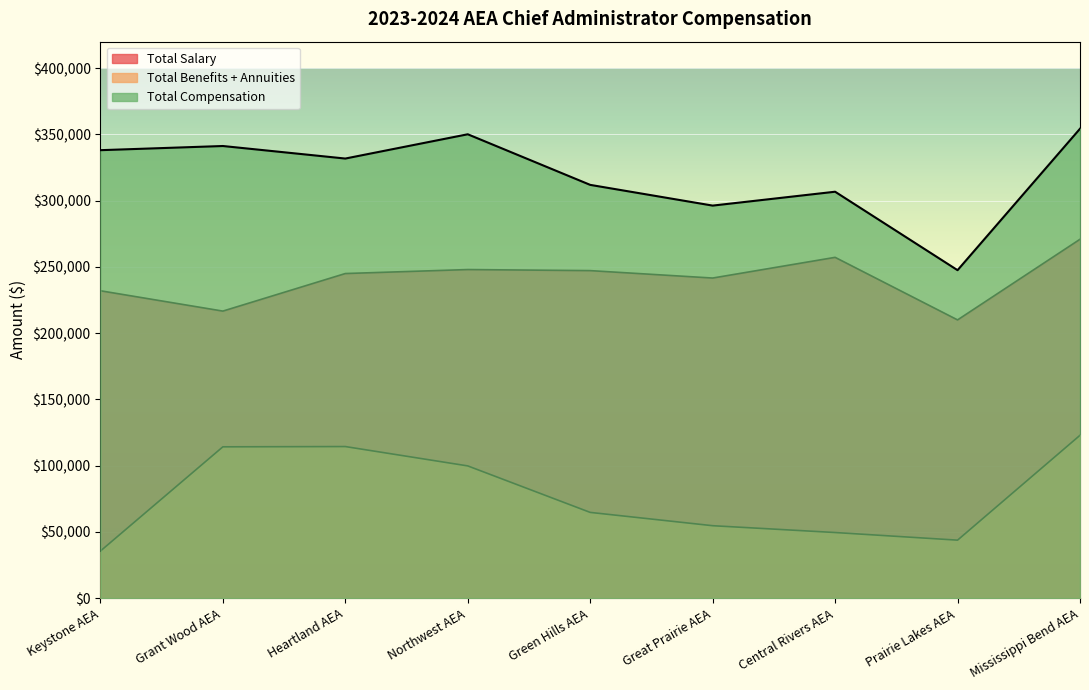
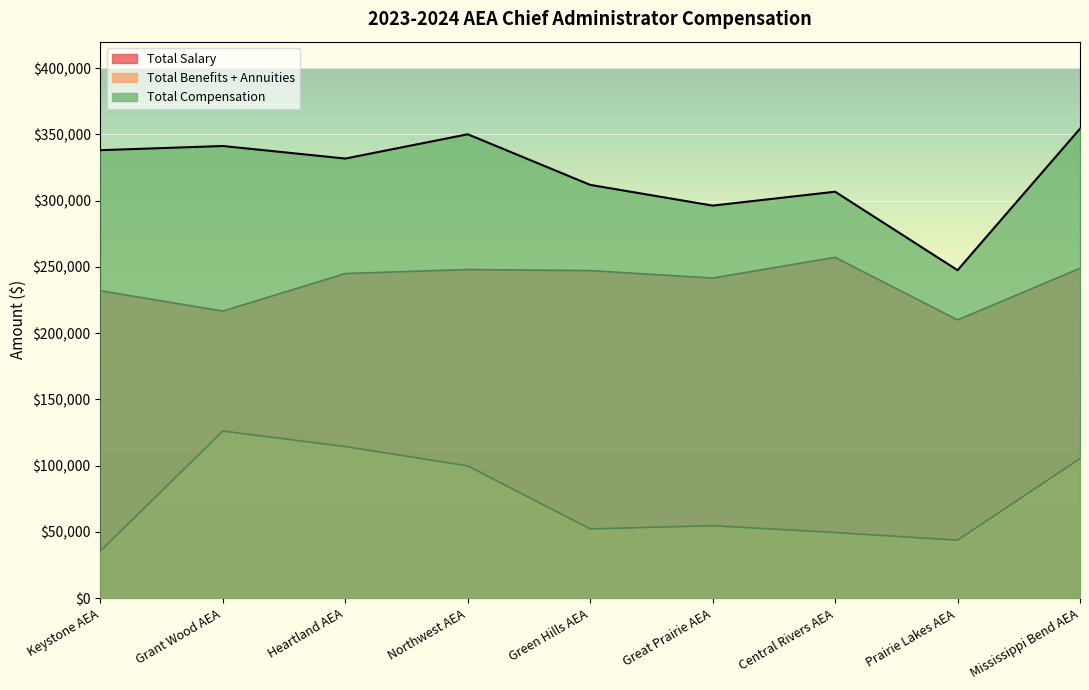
  {
    "Total Salary": {
      "Keystone AEA": "$232,000",
      "Grant Wood AEA": "$217,000",
      "Heartland AEA": "$245,000",
      "Northwest AEA": "$248,000",
      "Green Hills AEA": "$247,000",
      "Great Prairie AEA": "$242,000",
      "Central Rivers AEA": "$257,000",
      "Prairie Lakes AEA": "$210,000",
-     "Mississippi Bend AEA": "$271,000"
+     "Mississippi Bend AEA": "$249,000"
    },
    "Total Benefits + Annuities": {
      "Keystone AEA": "$36,000",
-     "Grant Wood AEA": "$114,000",
+     "Grant Wood AEA": "$126,000",
      "Heartland AEA": "$114,000",
      "Northwest AEA": "$100,000",
-     "Green Hills AEA": "$65,000",
+     "Green Hills AEA": "$52,000",
      "Great Prairie AEA": "$55,000",
      "Central Rivers AEA": "$50,000",
      "Prairie Lakes AEA": "$44,000",
-     "Mississippi Bend AEA": "$123,000"
+     "Mississippi Bend AEA": "$105,000"
    },
    "Total Compensation": {
      "Keystone AEA": "$338,000",
      "Grant Wood AEA": "$341,000",
      "Heartland AEA": "$332,000",
      "Northwest AEA": "$350,000",
      "Green Hills AEA": "$312,000",
      "Great Prairie AEA": "$296,000",
      "Central Rivers AEA": "$307,000",
      "Prairie Lakes AEA": "$248,000",
      "Mississippi Bend AEA": "$354,000"
    }
  }
